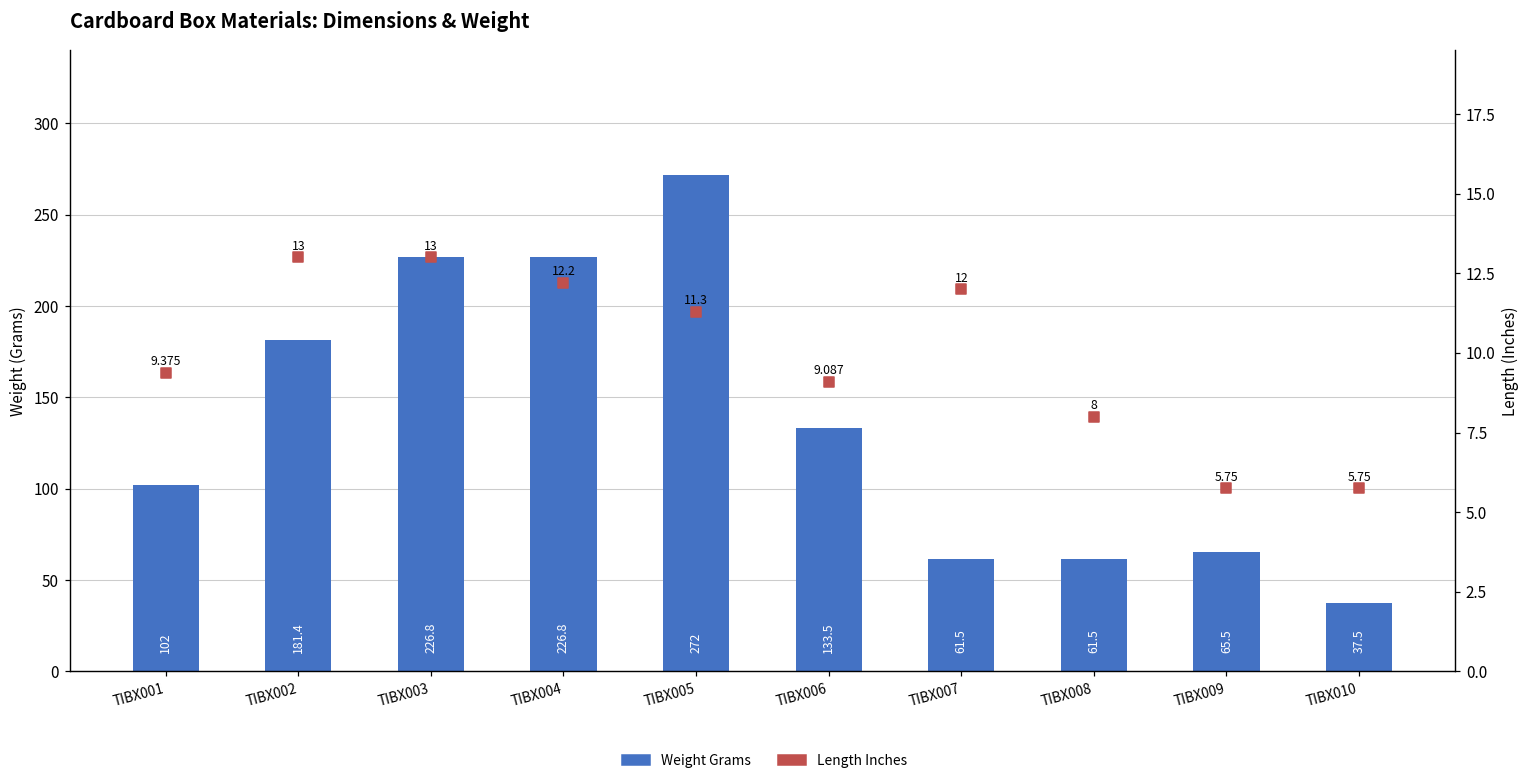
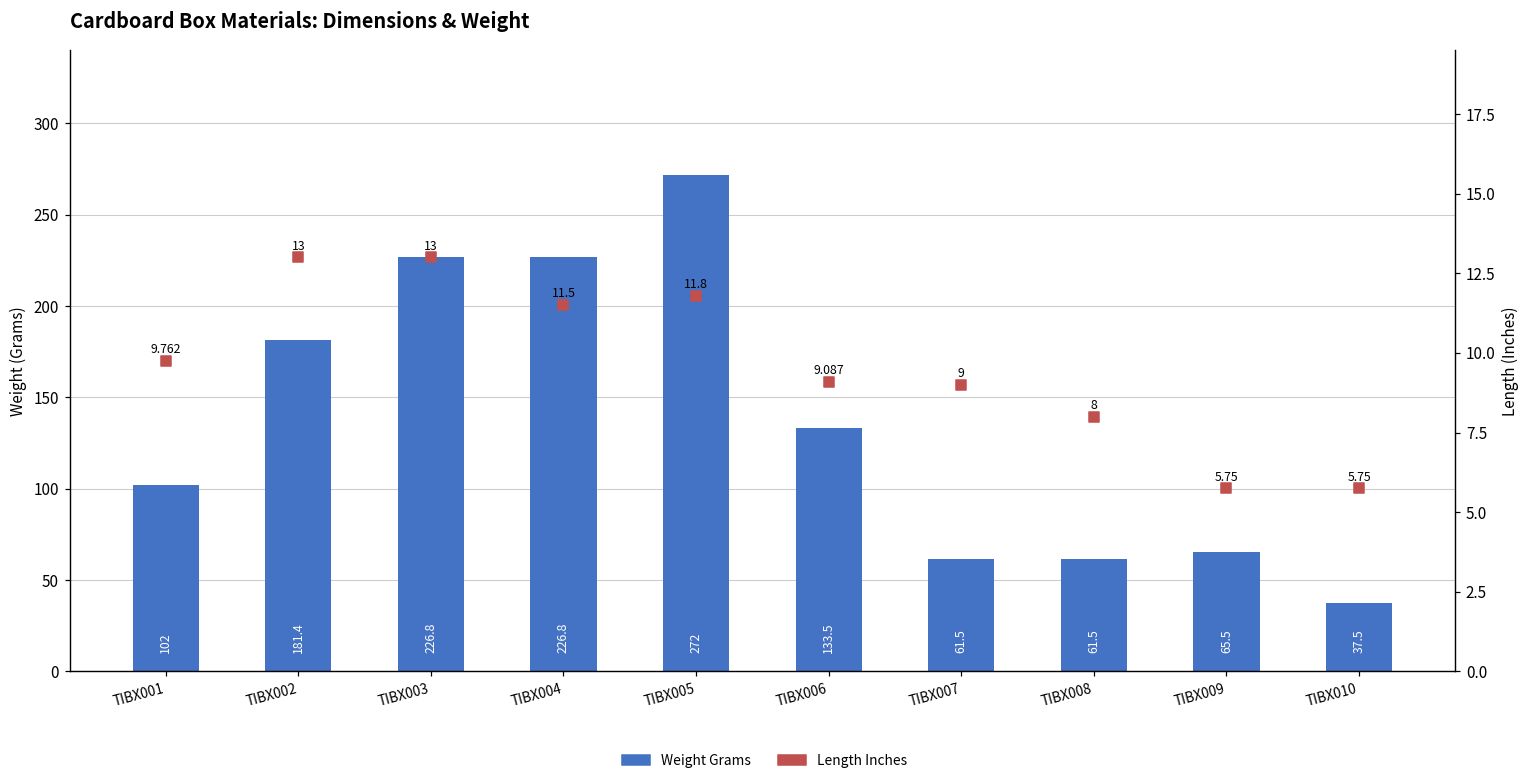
  {
    "Weight Grams": {
      "TIBX001": 102,
      "TIBX002": 181.4,
      "TIBX003": 226.8,
      "TIBX004": 226.8,
      "TIBX005": 272,
      "TIBX006": 133.5,
      "TIBX007": 61.5,
      "TIBX008": 61.5,
      "TIBX009": 65.5,
      "TIBX010": 37.5
    },
    "Length Inches": {
-     "TIBX001": 9.375,
-     "TIBX004": 12.2,
-     "TIBX005": 11.3,
-     "TIBX007": 12
+     "TIBX001": 9.762,
+     "TIBX004": 11.5,
+     "TIBX005": 11.8,
+     "TIBX007": 9
    }
  }
